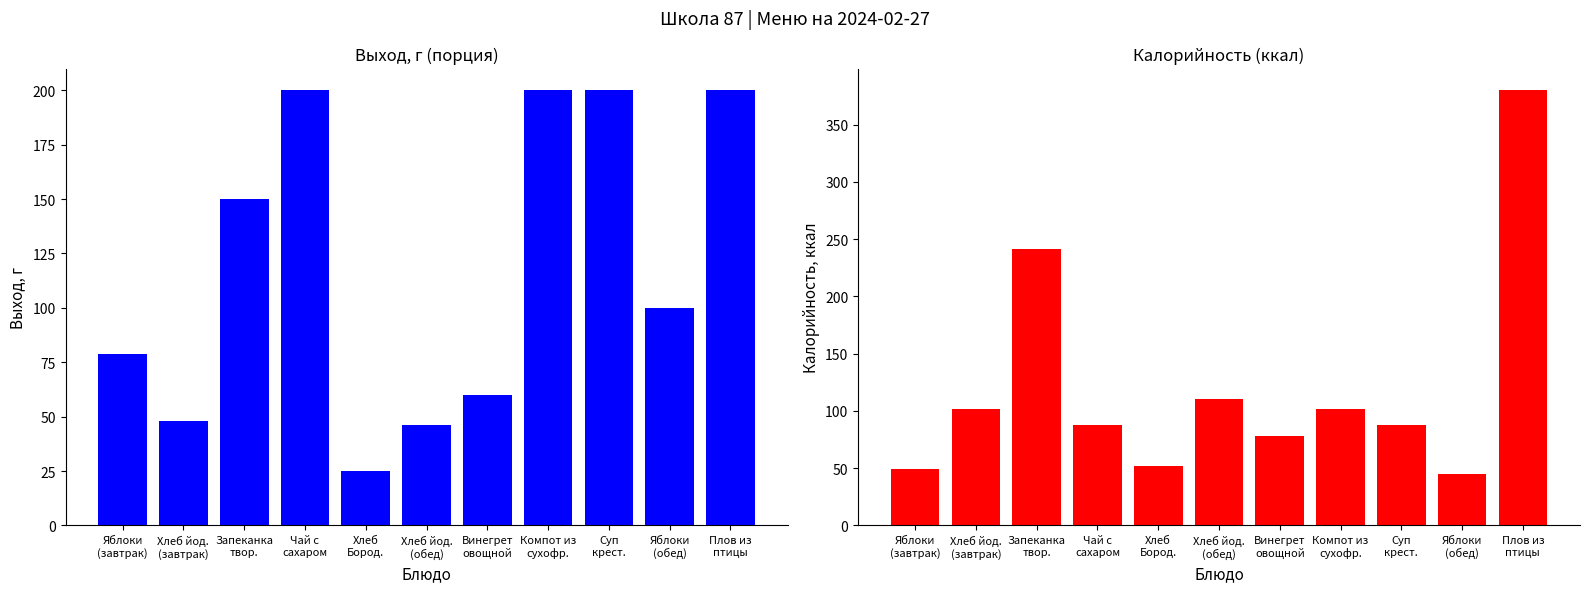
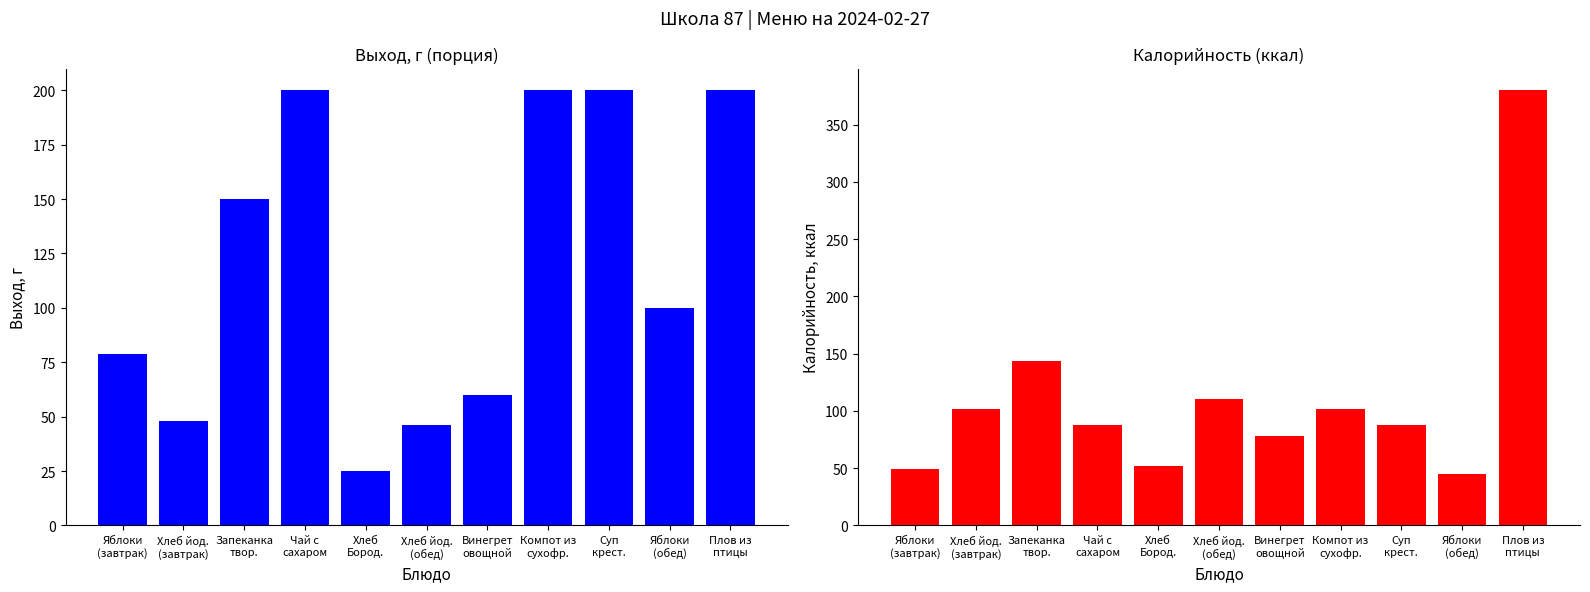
  {
    "Выход, г (порция)": {
      "Яблоки (завтрак)": 79,
      "Хлеб йод. (завтрак)": 48,
      "Запеканка твор.": 150,
      "Чай с сахаром": 200,
      "Хлеб Бород.": 25,
      "Хлеб йод. (обед)": 46,
      "Винегрет овощной": 60,
      "Компот из сухофр.": 200,
      "Суп крест.": 200,
      "Яблоки (обед)": 100,
      "Плов из птицы": 200
    },
    "Калорийность (ккал)": {
      "Яблоки (завтрак)": 50,
      "Хлеб йод. (завтрак)": 101,
-     "Запеканка твор.": 242,
+     "Запеканка твор.": 144,
      "Чай с сахаром": 88,
      "Хлеб Бород.": 52,
      "Хлеб йод. (обед)": 110,
      "Винегрет овощной": 78,
      "Компот из сухофр.": 102,
      "Суп крест.": 87,
      "Яблоки (обед)": 45,
      "Плов из птицы": 380
    }
  }
